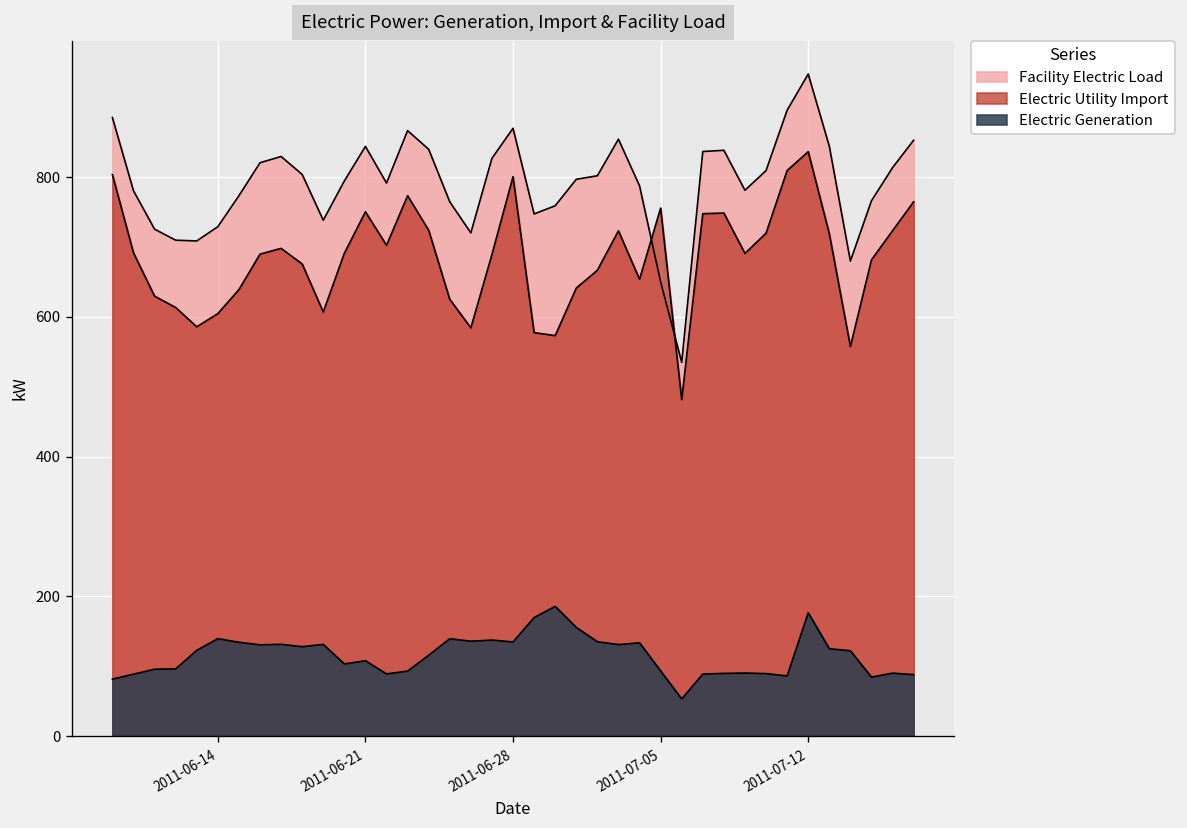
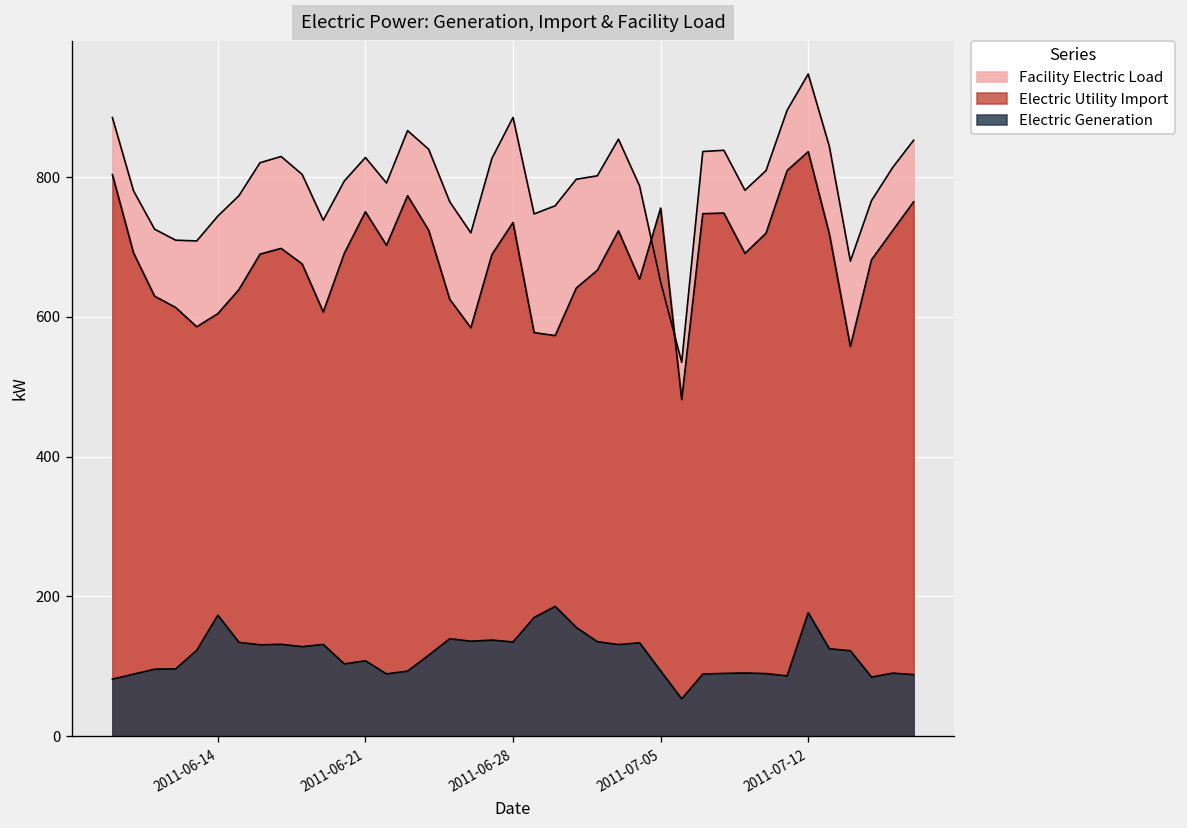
  {
    "Facility Electric Load": {
-     "2011-06-14": 730,
-     "2011-06-21": 840,
-     "2011-06-28": 870,
+     "2011-06-14": 740,
+     "2011-06-21": 830,
+     "2011-06-28": 890,
      "2011-07-05": 650,
      "2011-07-12": 950
    },
    "Electric Utility Import": {
      "2011-06-14": 600,
      "2011-06-21": 750,
-     "2011-06-28": 800,
+     "2011-06-28": 730,
      "2011-07-05": 760,
      "2011-07-12": 840
    },
    "Electric Generation": {
-     "2011-06-14": 140,
+     "2011-06-14": 170,
      "2011-06-21": 110,
      "2011-06-28": 130,
      "2011-07-05": 90,
      "2011-07-12": 180
    }
  }
